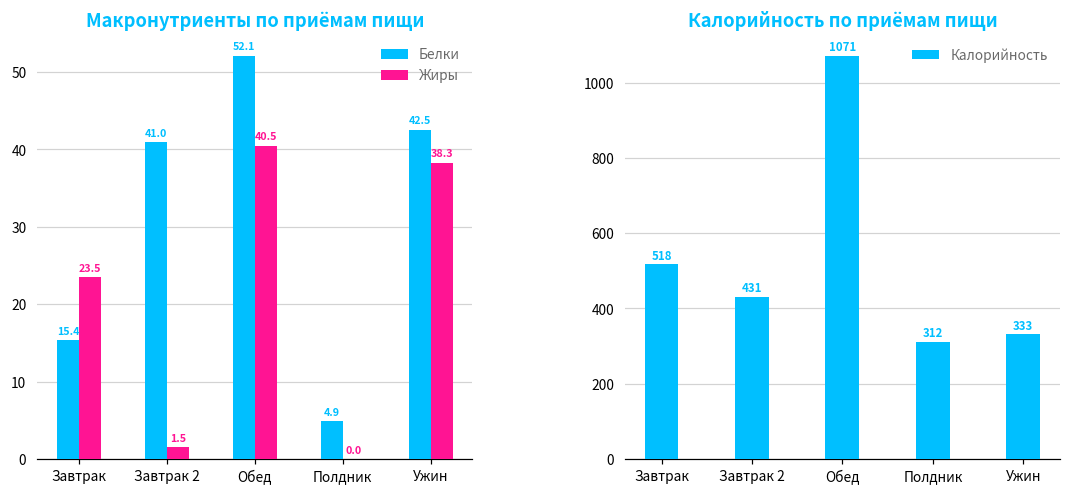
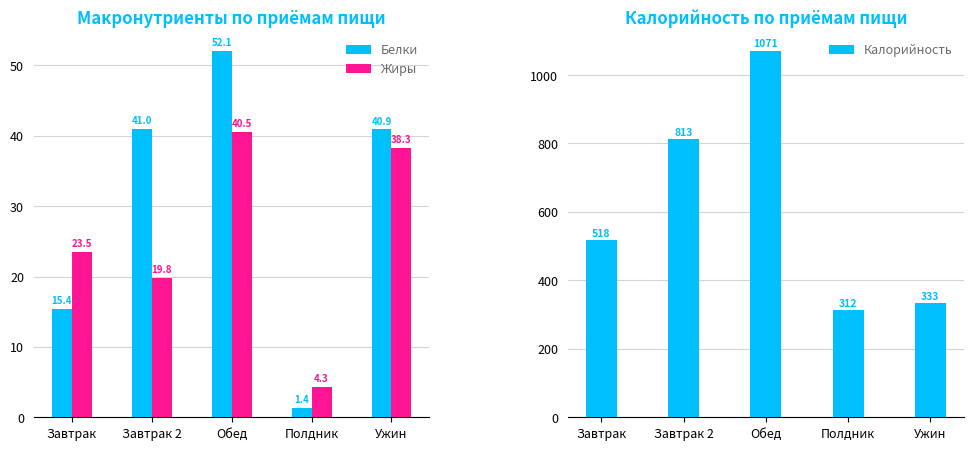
  {
    "Макронутриенты по приёмам пищи": {
      "Белки": {
        "Завтрак": 15.4,
        "Завтрак 2": 41.0,
        "Обед": 52.1,
-       "Полдник": 4.9,
-       "Ужин": 42.5
+       "Полдник": 1.4,
+       "Ужин": 40.9
      },
      "Жиры": {
        "Завтрак": 23.5,
-       "Завтрак 2": 1.5,
+       "Завтрак 2": 19.8,
        "Обед": 40.5,
-       "Полдник": 0.0,
+       "Полдник": 4.3,
        "Ужин": 38.3
      }
    },
    "Калорийность по приёмам пищи": {
      "Завтрак": 518,
-     "Завтрак 2": 431,
+     "Завтрак 2": 813,
      "Обед": 1071,
      "Полдник": 312,
      "Ужин": 333
    }
  }
